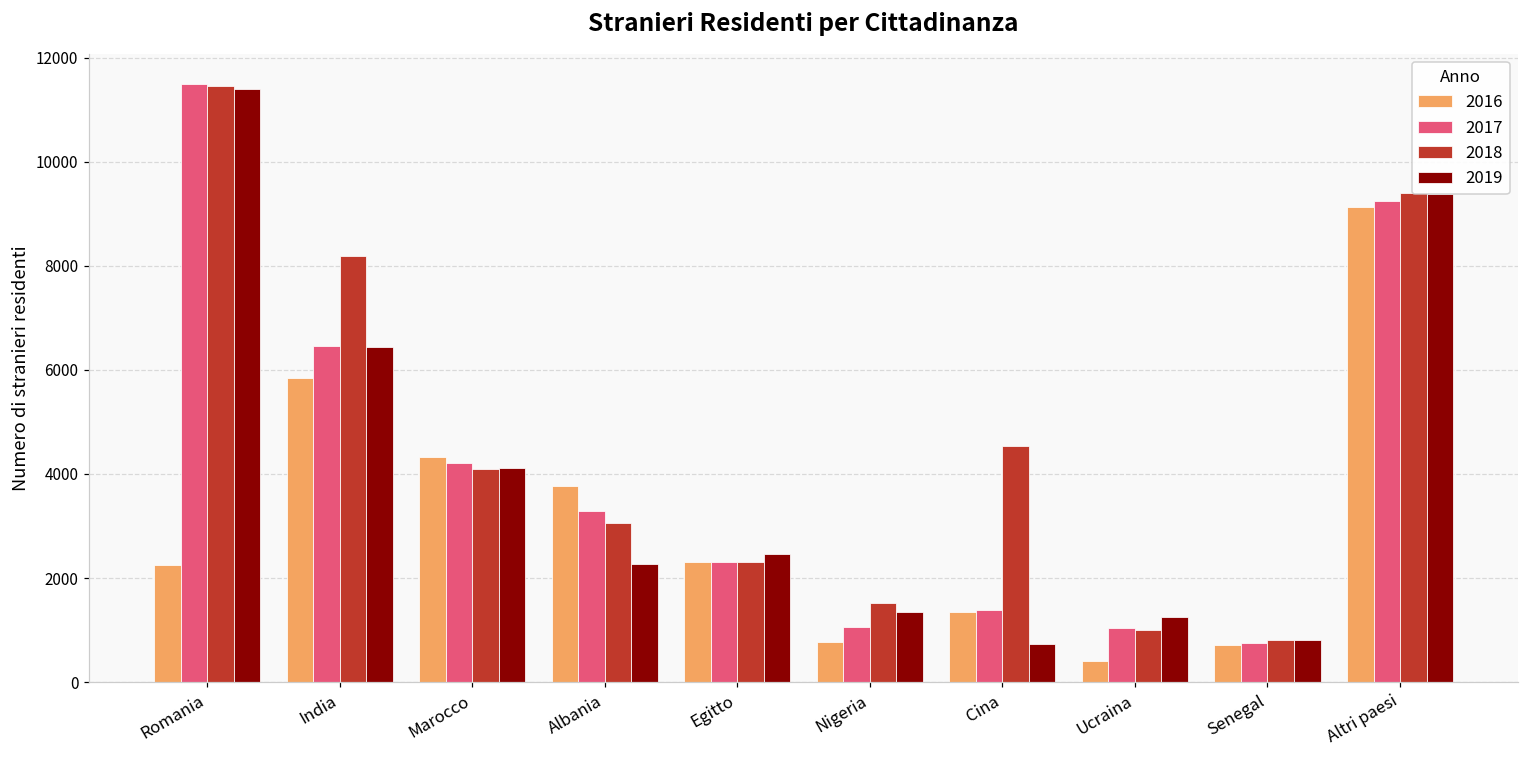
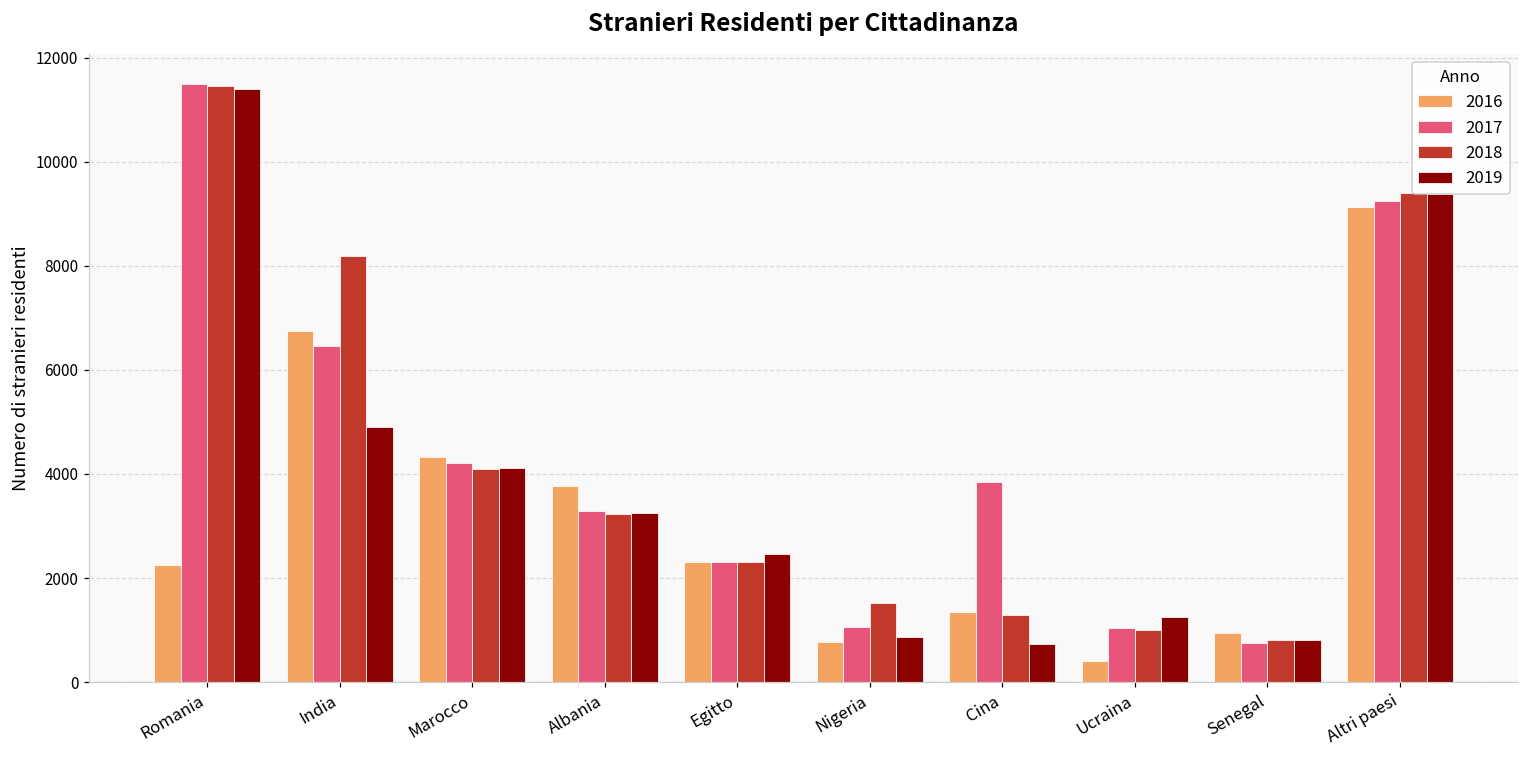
  {
    "2016": {
      "Romania": 2300,
-     "India": 5800,
+     "India": 6800,
      "Marocco": 4300,
      "Albania": 3800,
      "Egitto": 2300,
      "Nigeria": 800,
      "Cina": 1300,
      "Ucraina": 400,
-     "Senegal": 700,
+     "Senegal": 900,
      "Altri paesi": 9100
    },
    "2017": {
      "Romania": 11500,
      "India": 6500,
      "Marocco": 4200,
      "Albania": 3300,
      "Egitto": 2300,
      "Nigeria": 1100,
-     "Cina": 1400,
+     "Cina": 3800,
      "Ucraina": 1000,
      "Senegal": 700,
      "Altri paesi": 9200
    },
    "2018": {
      "Romania": 11500,
      "India": 8200,
      "Marocco": 4100,
-     "Albania": 3100,
+     "Albania": 3200,
      "Egitto": 2300,
      "Nigeria": 1500,
-     "Cina": 4500,
+     "Cina": 1300,
      "Ucraina": 1000,
      "Senegal": 800
    },
    "2019": {
      "Romania": 11400,
-     "India": 6400,
+     "India": 4900,
      "Marocco": 4100,
-     "Albania": 2300,
+     "Albania": 3200,
      "Egitto": 2500,
-     "Nigeria": 1300,
+     "Nigeria": 900,
      "Cina": 700,
      "Ucraina": 1300,
      "Senegal": 800
    }
  }
